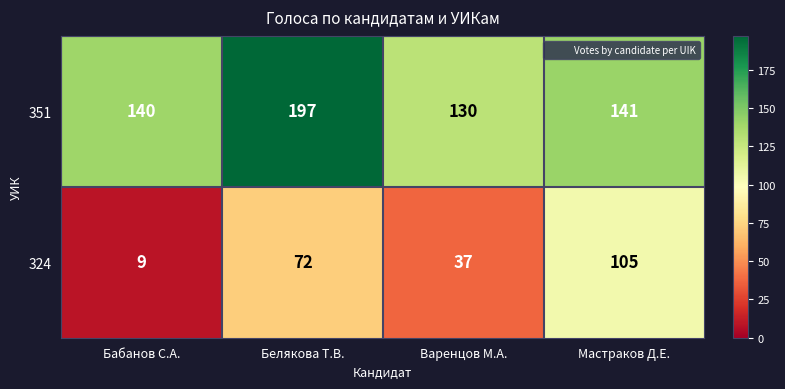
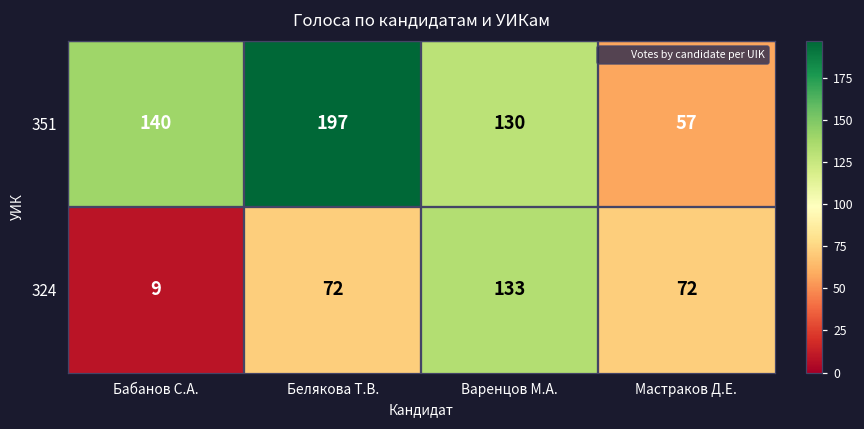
  {
    "351": {
      "Бабанов С.А.": 140,
      "Белякова Т.В.": 197,
      "Варенцов М.А.": 130,
-     "Мастраков Д.Е.": 141
+     "Мастраков Д.Е.": 57
    },
    "324": {
      "Бабанов С.А.": 9,
      "Белякова Т.В.": 72,
-     "Варенцов М.А.": 37,
-     "Мастраков Д.Е.": 105
+     "Варенцов М.А.": 133,
+     "Мастраков Д.Е.": 72
    }
  }
